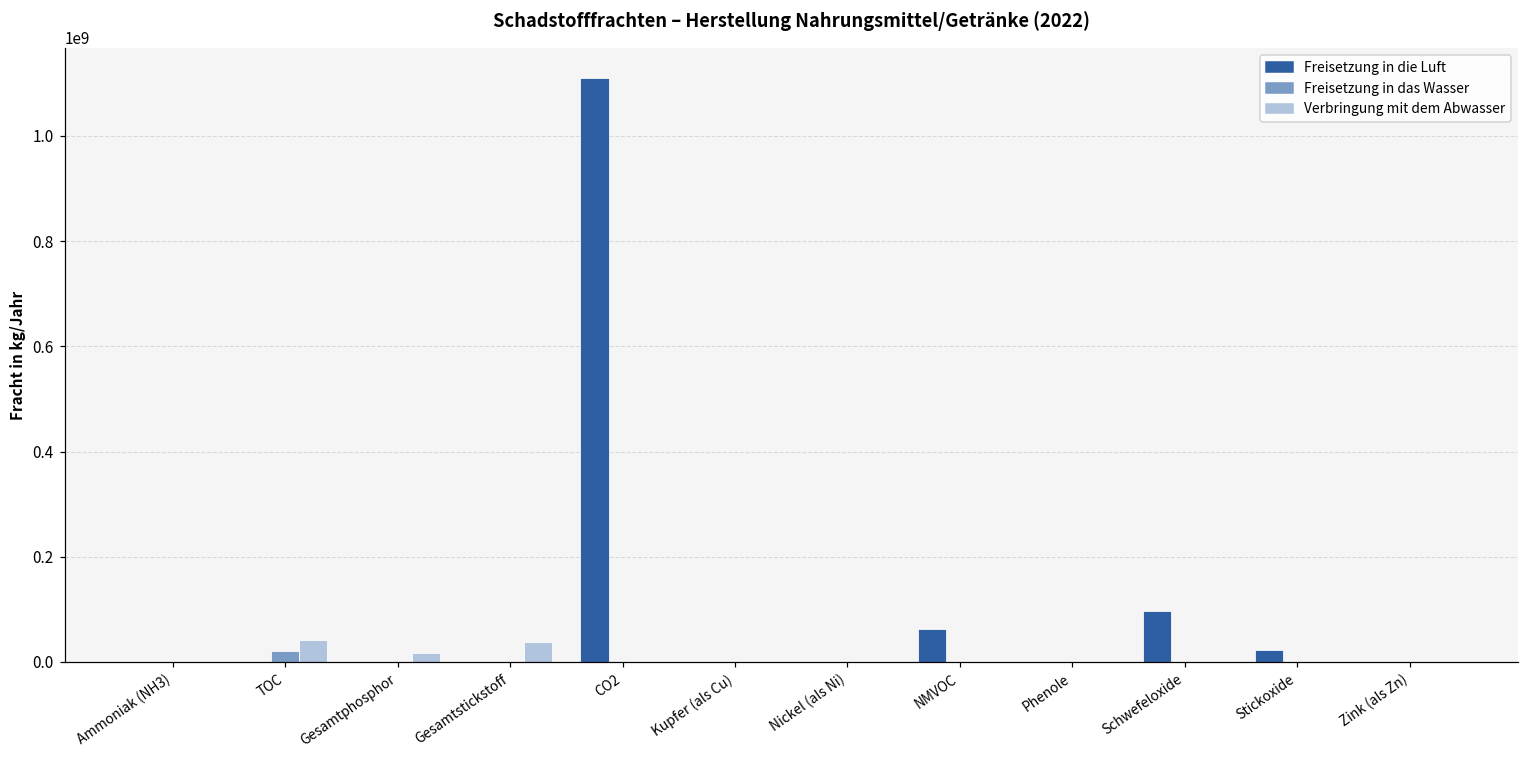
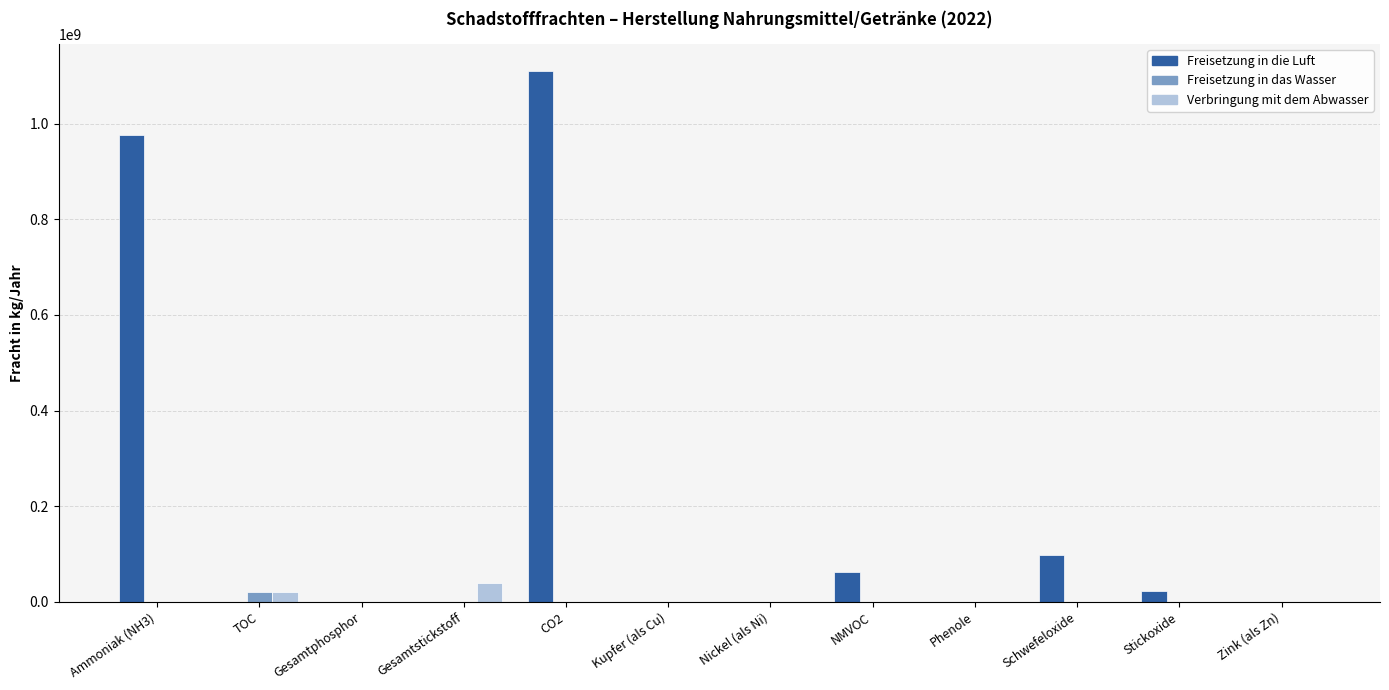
  {
    "Freisetzung in die Luft": {
-     "Ammoniak (NH3)": 0,
+     "Ammoniak (NH3)": 980000000,
      "TOC": 0,
      "Gesamtphosphor": 0,
      "Gesamtstickstoff": 0,
      "CO2": 1110000000,
      "Kupfer (als Cu)": 0,
      "Nickel (als Ni)": 0,
      "NMVOC": 60000000,
      "Phenole": 0,
      "Schwefeloxide": 100000000,
      "Stickoxide": 20000000,
      "Zink (als Zn)": 0
    },
    "Freisetzung in das Wasser": {
      "Ammoniak (NH3)": 0,
      "TOC": 20000000,
      "Gesamtphosphor": 0,
      "Gesamtstickstoff": 0,
      "CO2": 0,
      "Kupfer (als Cu)": 0,
      "Nickel (als Ni)": 0,
      "NMVOC": 0,
      "Phenole": 0,
      "Schwefeloxide": 0,
      "Stickoxide": 0,
      "Zink (als Zn)": 0
    },
    "Verbringung mit dem Abwasser": {
      "Ammoniak (NH3)": 0,
-     "TOC": 40000000,
-     "Gesamtphosphor": 20000000,
+     "TOC": 20000000,
+     "Gesamtphosphor": 0,
      "Gesamtstickstoff": 40000000,
      "CO2": 0,
      "NMVOC": 0,
      "Schwefeloxide": 0,
      "Stickoxide": 0
    }
  }
